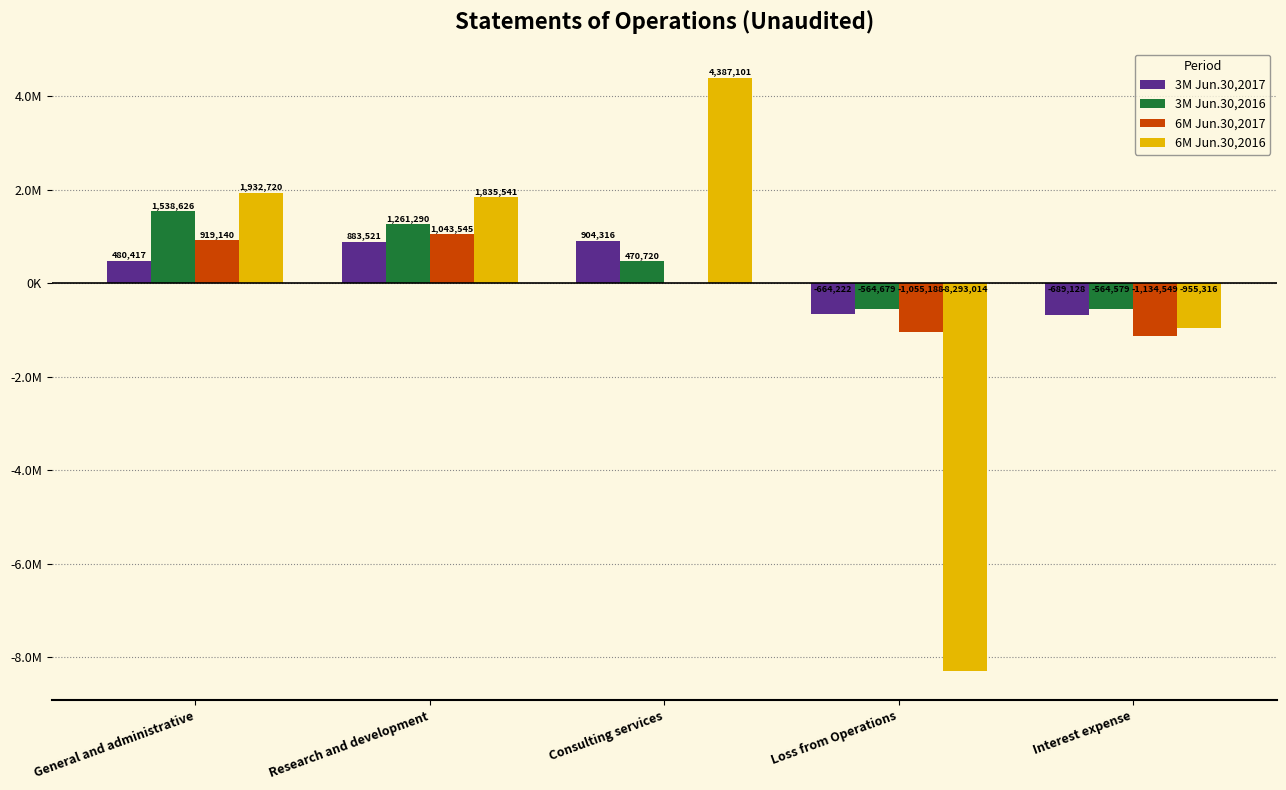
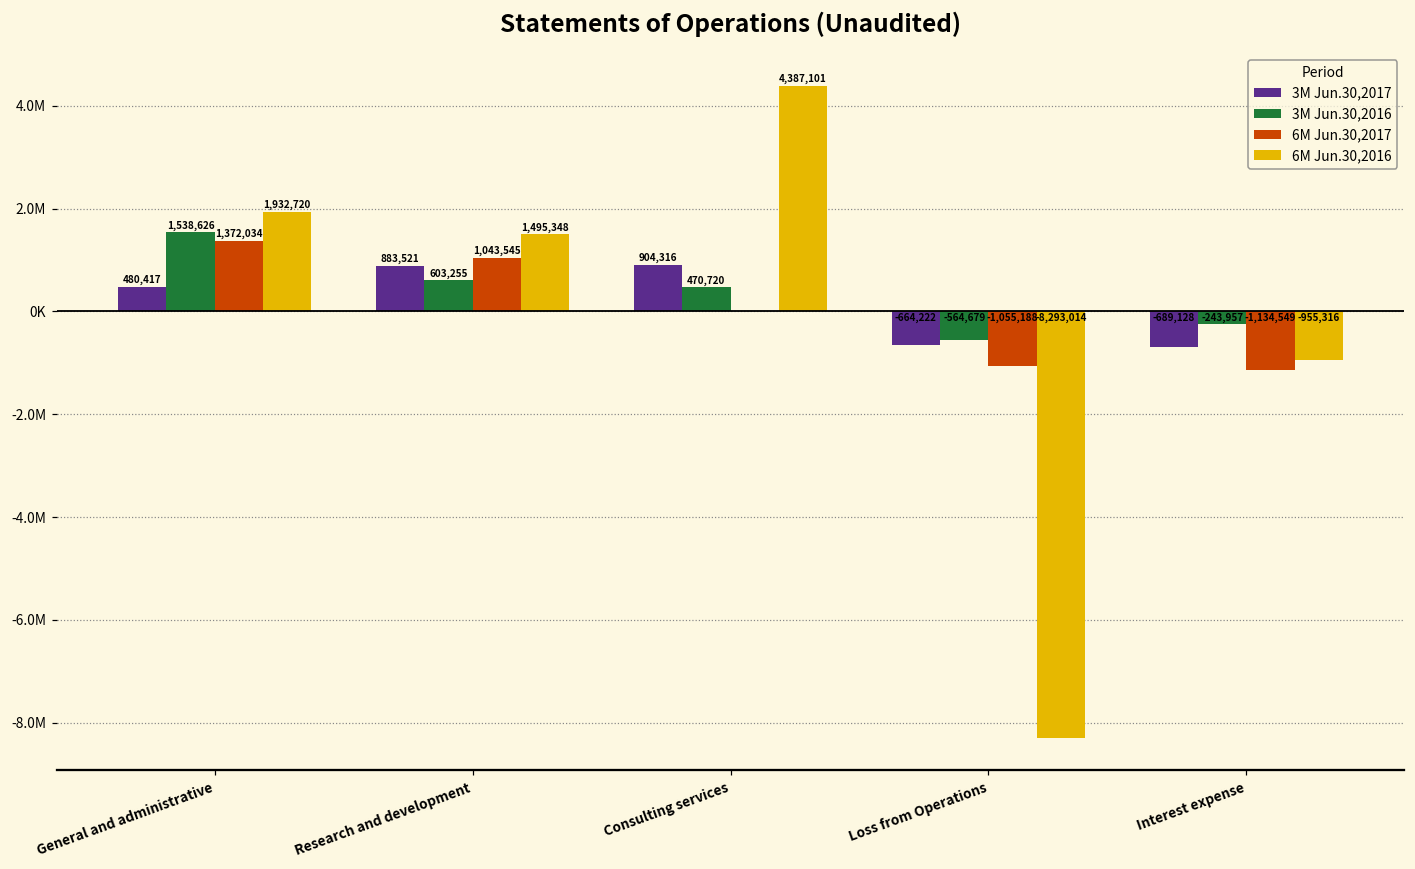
  {
    "3M Jun.30,2017": {
      "General and administrative": "480,417",
      "Research and development": "883,521",
      "Consulting services": "904,316",
      "Loss from Operations": "-664,222",
      "Interest expense": "-689,128"
    },
    "3M Jun.30,2016": {
      "General and administrative": "1,538,626",
-     "Research and development": "1,261,290",
+     "Research and development": "603,255",
      "Consulting services": "470,720",
      "Loss from Operations": "-564,679",
-     "Interest expense": "-564,579"
+     "Interest expense": "-243,957"
    },
    "6M Jun.30,2017": {
-     "General and administrative": "919,140",
+     "General and administrative": "1,372,034",
      "Research and development": "1,043,545",
      "Loss from Operations": "-1,055,188",
      "Interest expense": "-1,134,549"
    },
    "6M Jun.30,2016": {
      "General and administrative": "1,932,720",
-     "Research and development": "1,835,541",
+     "Research and development": "1,495,348",
      "Consulting services": "4,387,101",
      "Loss from Operations": "-8,293,014",
      "Interest expense": "-955,316"
    }
  }
